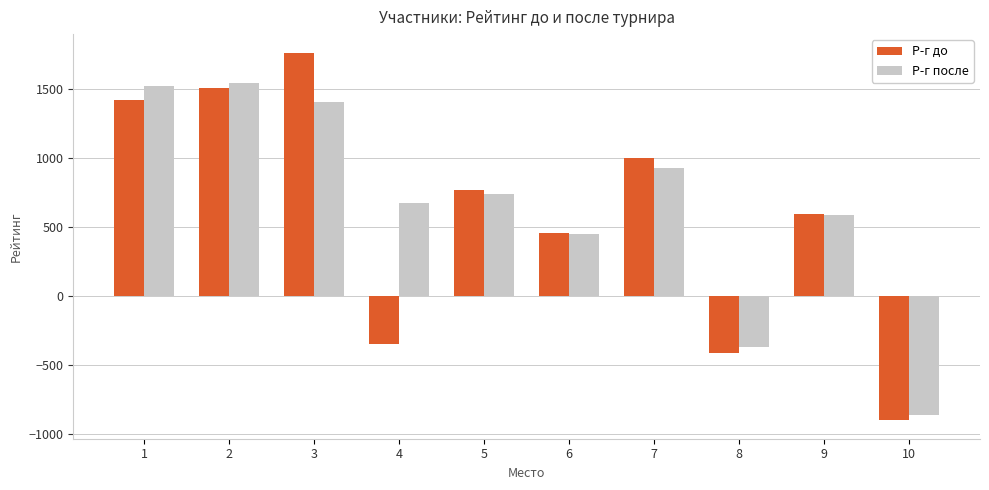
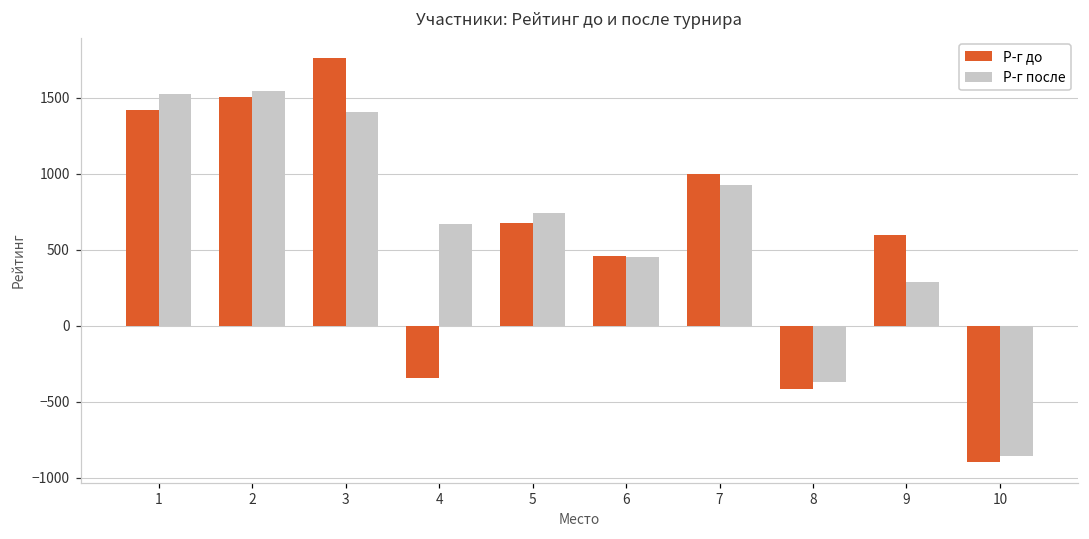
  {
    "Р-г до": {
      "1": 1420,
      "2": 1510,
      "3": 1760,
      "4": -350,
-     "5": 770,
+     "5": 680,
      "6": 460,
      "7": 1000,
      "8": -420,
      "9": 590,
      "10": -900
    },
    "Р-г после": {
      "1": 1530,
      "2": 1550,
      "3": 1410,
      "4": 670,
      "5": 740,
      "6": 450,
      "7": 930,
      "8": -370,
-     "9": 590,
+     "9": 290,
      "10": -860
    }
  }
